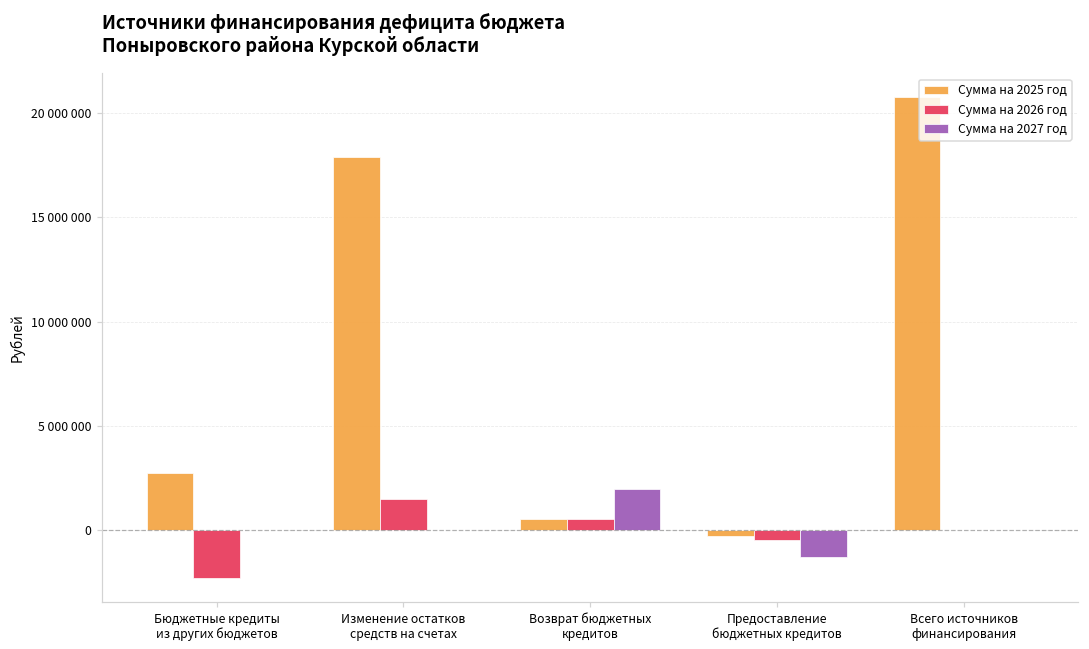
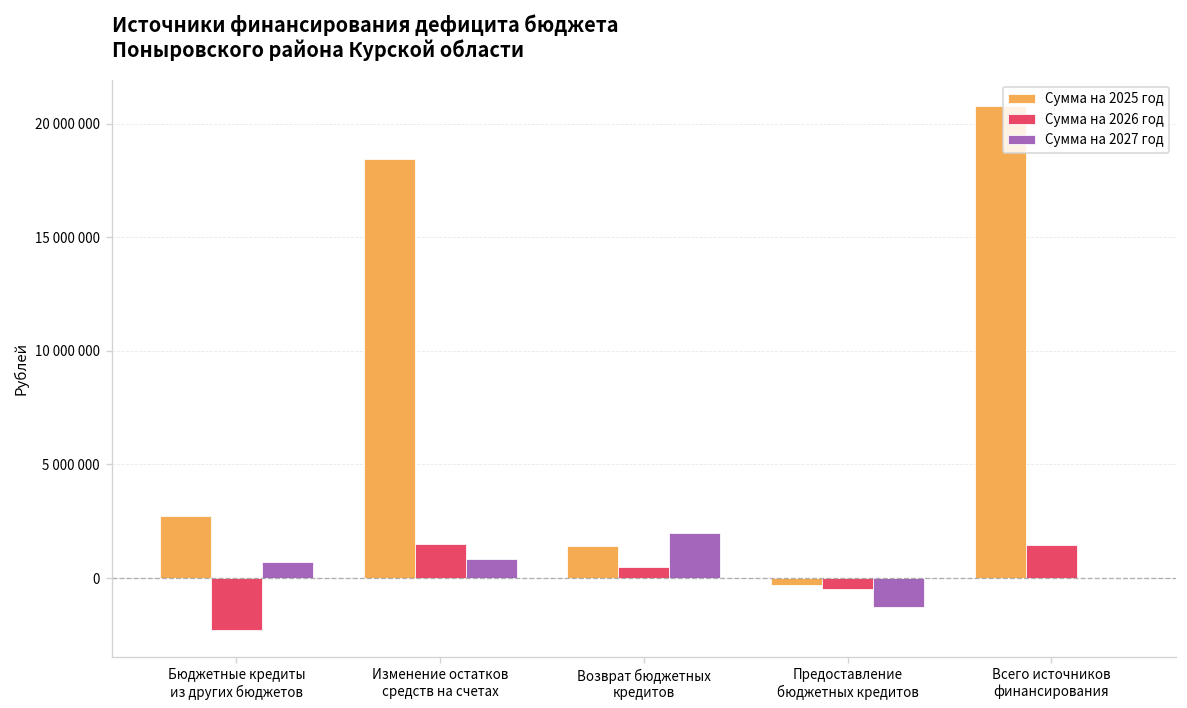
  {
    "Сумма на 2025 год": {
      "Бюджетные кредиты из других бюджетов": 2700000,
-     "Изменение остатков средств на счетах": 17900000,
-     "Возврат бюджетных кредитов": 500000,
+     "Изменение остатков средств на счетах": 18500000,
+     "Возврат бюджетных кредитов": 1400000,
      "Предоставление бюджетных кредитов": -300000,
      "Всего источников финансирования": 20800000
    },
    "Сумма на 2026 год": {
      "Бюджетные кредиты из других бюджетов": -2300000,
      "Изменение остатков средств на счетах": 1500000,
      "Возврат бюджетных кредитов": 500000,
      "Предоставление бюджетных кредитов": -500000,
-     "Всего источников финансирования": 0
+     "Всего источников финансирования": 1400000
    },
    "Сумма на 2027 год": {
-     "Бюджетные кредиты из других бюджетов": 0,
-     "Изменение остатков средств на счетах": 0,
+     "Бюджетные кредиты из других бюджетов": 700000,
+     "Изменение остатков средств на счетах": 800000,
      "Возврат бюджетных кредитов": 2000000,
      "Предоставление бюджетных кредитов": -1300000,
      "Всего источников финансирования": 0
    }
  }
